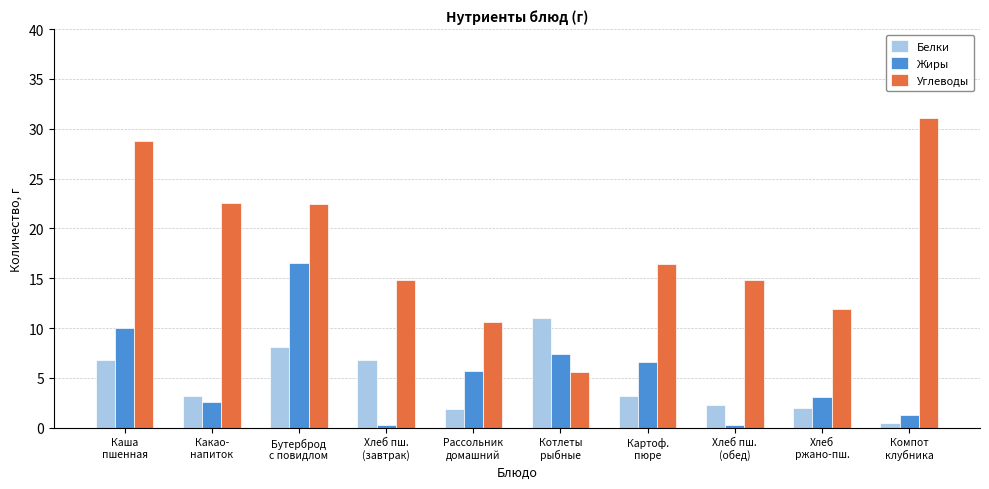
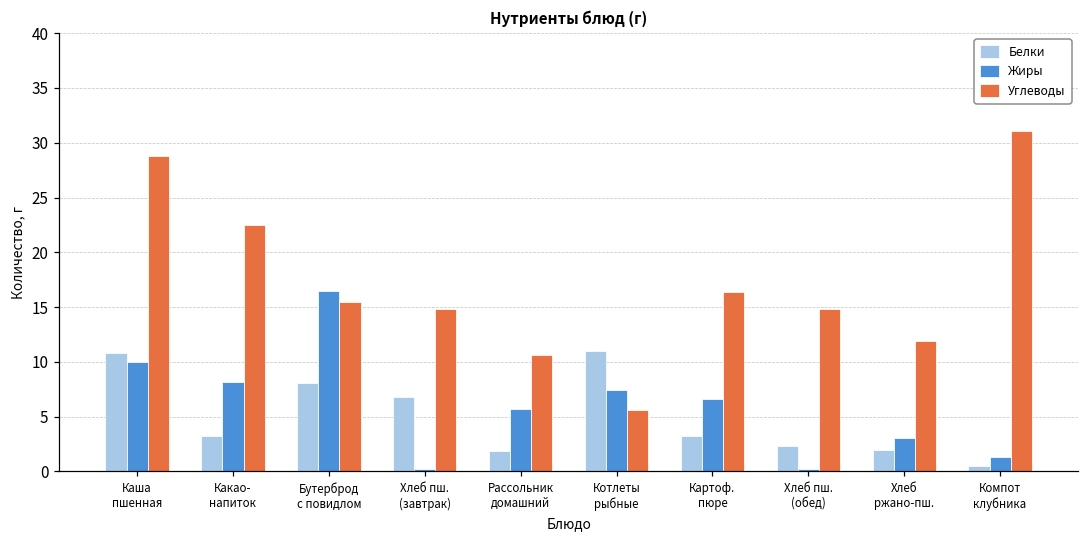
  {
    "Белки": {
-     "Каша пшенная": 7,
+     "Каша пшенная": 11,
      "Какао- напиток": 3,
      "Бутерброд с повидлом": 8,
      "Хлеб пш. (завтрак)": 7,
      "Рассольник домашний": 2,
      "Котлеты рыбные": 11,
      "Картоф. пюре": 3,
      "Хлеб пш. (обед)": 2,
      "Хлеб ржано-пш.": 2,
      "Компот клубника": 1
    },
    "Жиры": {
      "Каша пшенная": 10,
-     "Какао- напиток": 3,
+     "Какао- напиток": 8,
      "Бутерброд с повидлом": 17,
      "Рассольник домашний": 6,
      "Котлеты рыбные": 7,
      "Картоф. пюре": 7,
      "Хлеб ржано-пш.": 3,
      "Компот клубника": 1
    },
    "Углеводы": {
      "Каша пшенная": 29,
      "Какао- напиток": 23,
-     "Бутерброд с повидлом": 22,
+     "Бутерброд с повидлом": 16,
      "Хлеб пш. (завтрак)": 15,
      "Рассольник домашний": 11,
      "Котлеты рыбные": 6,
      "Картоф. пюре": 16,
      "Хлеб пш. (обед)": 15,
      "Хлеб ржано-пш.": 12,
      "Компот клубника": 31
    }
  }
